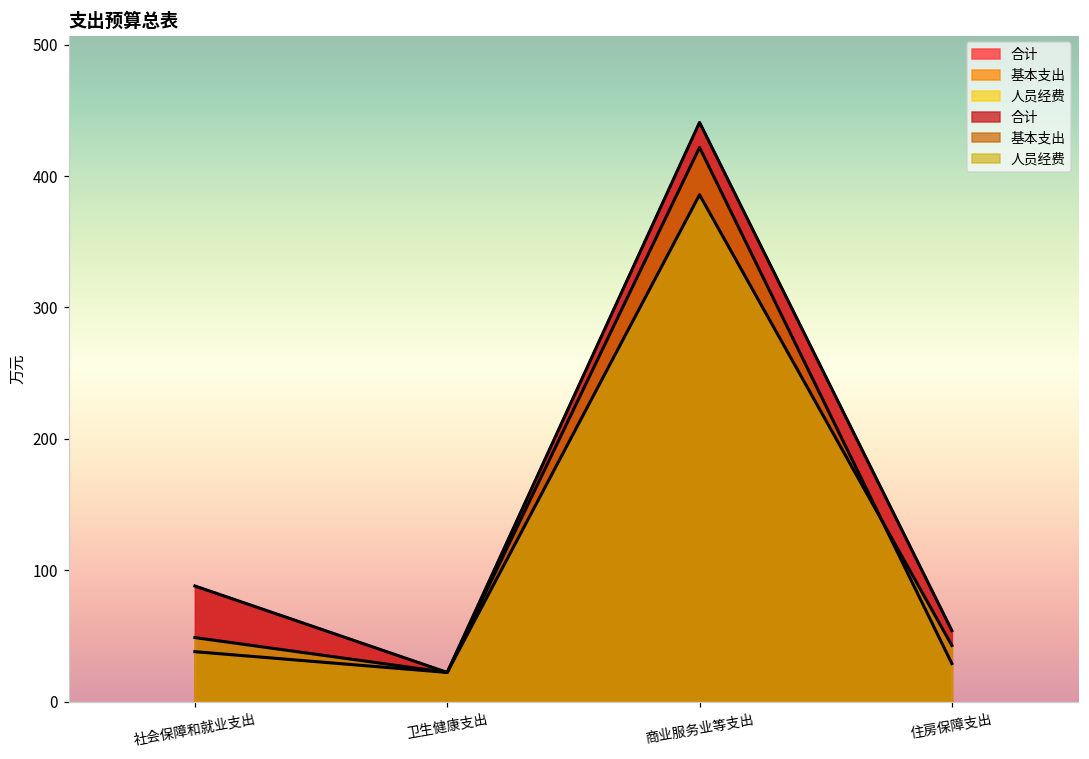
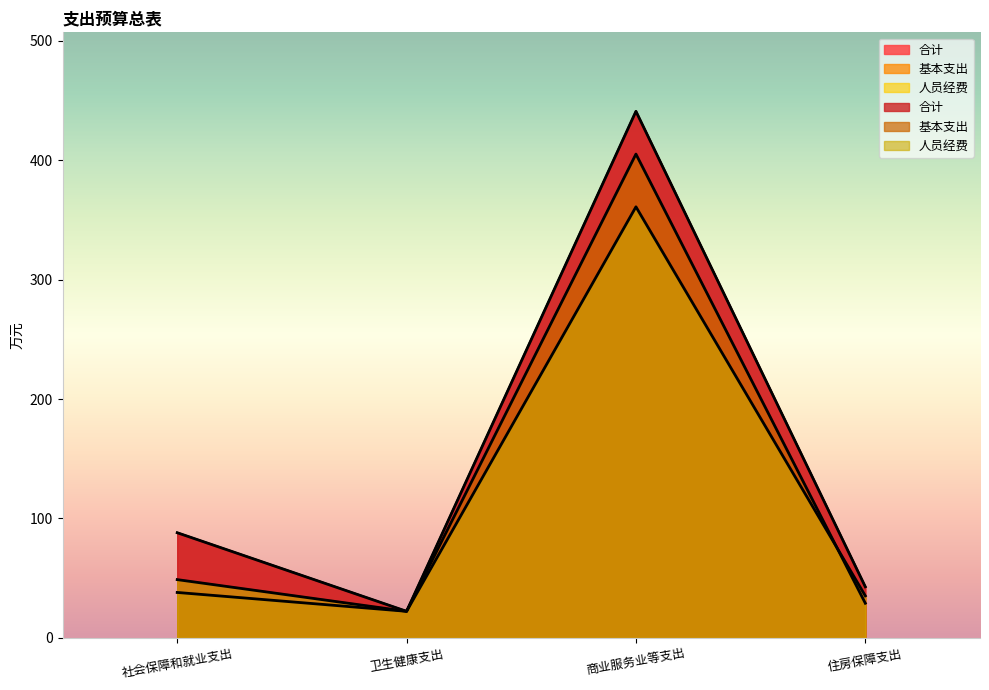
  {
    "合计": {
      "社会保障和就业支出": 88,
      "商业服务业等支出": 441,
-     "住房保障支出": 54
+     "住房保障支出": 43
    },
    "基本支出": {
      "社会保障和就业支出": 38,
-     "商业服务业等支出": 422,
+     "商业服务业等支出": 405,
      "住房保障支出": 29
    },
    "人员经费": {
      "社会保障和就业支出": 49,
-     "商业服务业等支出": 386,
-     "住房保障支出": 43
+     "商业服务业等支出": 361,
+     "住房保障支出": 35
    }
  }
